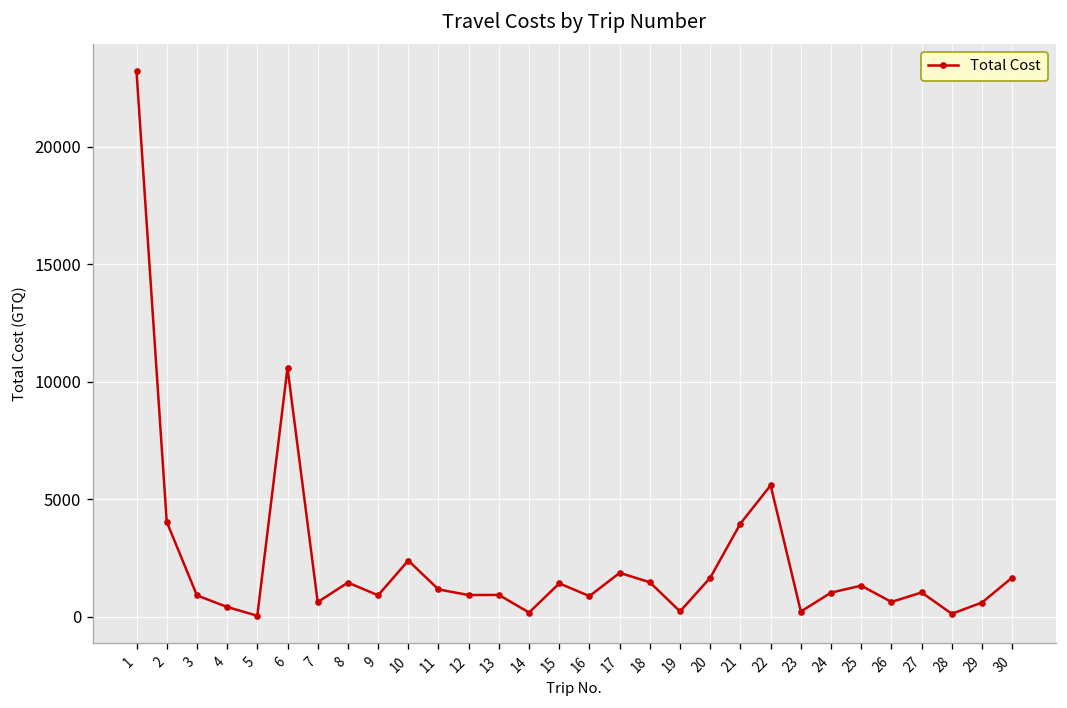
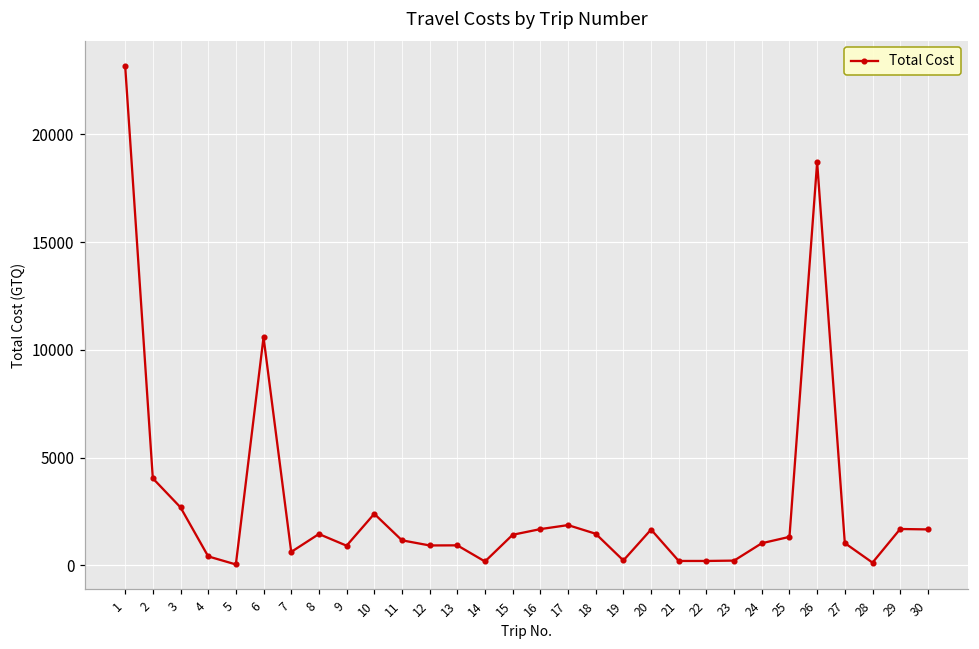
  {
    "1": 23200,
    "2": 4000,
-   "3": 900,
+   "3": 2700,
    "4": 400,
    "5": 0,
    "6": 10600,
    "7": 600,
    "8": 1500,
    "9": 900,
    "10": 2400,
    "11": 1200,
    "12": 900,
    "13": 900,
    "14": 200,
    "15": 1400,
-   "16": 900,
+   "16": 1700,
    "17": 1900,
    "18": 1500,
    "19": 200,
    "20": 1700,
-   "21": 4000,
-   "22": 5600,
+   "21": 200,
+   "22": 200,
    "23": 200,
    "24": 1000,
    "25": 1300,
-   "26": 600,
+   "26": 18700,
    "27": 1000,
    "28": 100,
-   "29": 600,
+   "29": 1700,
    "30": 1700
  }
